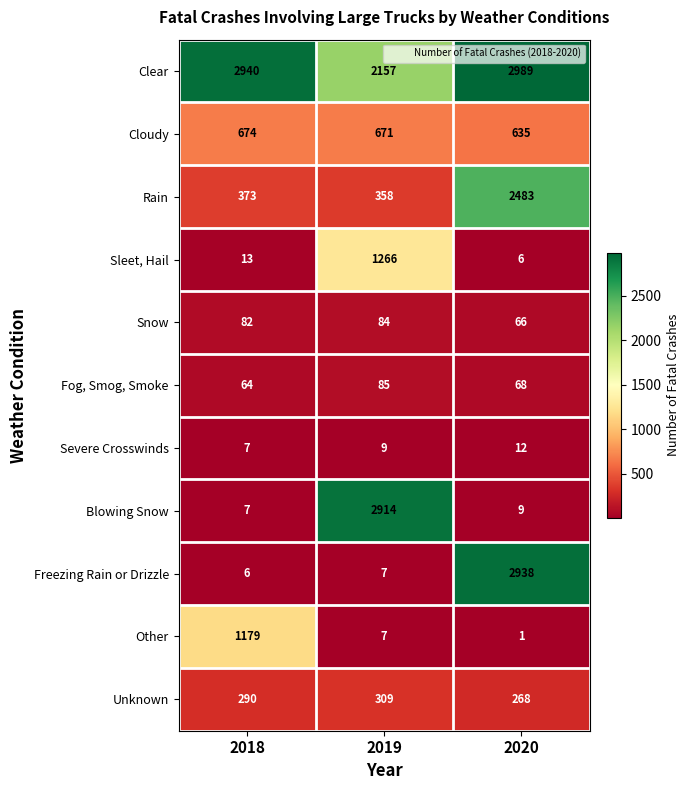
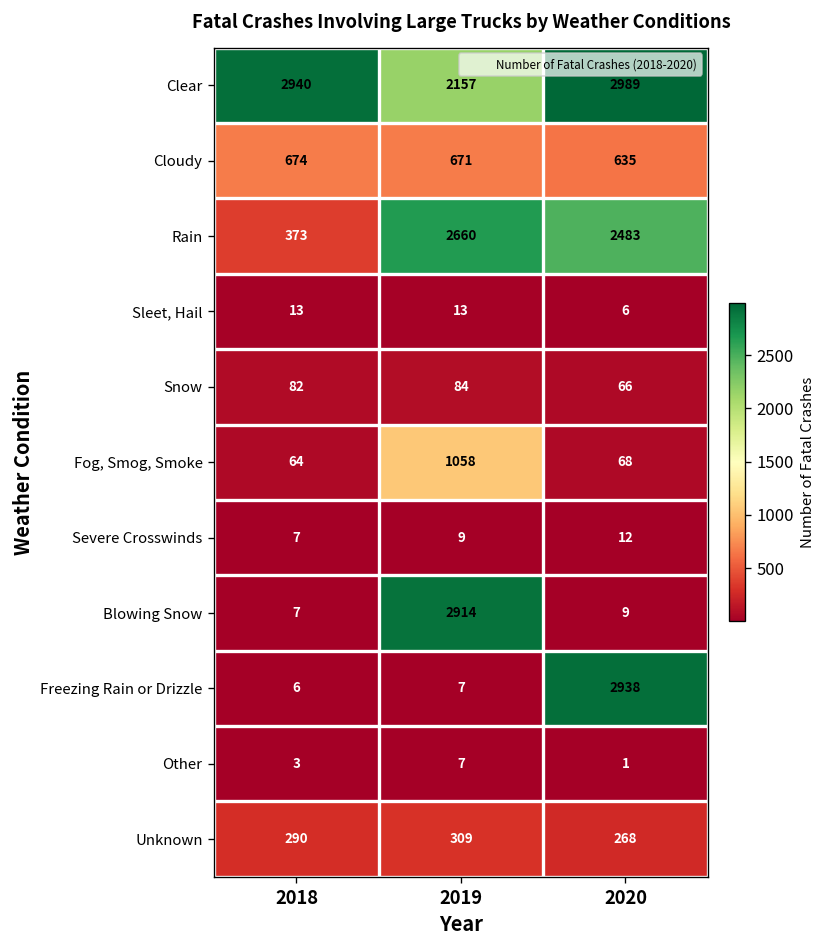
  {
    "Clear": {
      "2018": 2940,
      "2019": 2157,
      "2020": 2989
    },
    "Cloudy": {
      "2018": 674,
      "2019": 671,
      "2020": 635
    },
    "Rain": {
      "2018": 373,
-     "2019": 358,
+     "2019": 2660,
      "2020": 2483
    },
    "Sleet, Hail": {
      "2018": 13,
-     "2019": 1266,
+     "2019": 13,
      "2020": 6
    },
    "Snow": {
      "2018": 82,
      "2019": 84,
      "2020": 66
    },
    "Fog, Smog, Smoke": {
      "2018": 64,
-     "2019": 85,
+     "2019": 1058,
      "2020": 68
    },
    "Severe Crosswinds": {
      "2018": 7,
      "2019": 9,
      "2020": 12
    },
    "Blowing Snow": {
      "2018": 7,
      "2019": 2914,
      "2020": 9
    },
    "Freezing Rain or Drizzle": {
      "2018": 6,
      "2019": 7,
      "2020": 2938
    },
    "Other": {
-     "2018": 1179,
+     "2018": 3,
      "2019": 7,
      "2020": 1
    },
    "Unknown": {
      "2018": 290,
      "2019": 309,
      "2020": 268
    }
  }
